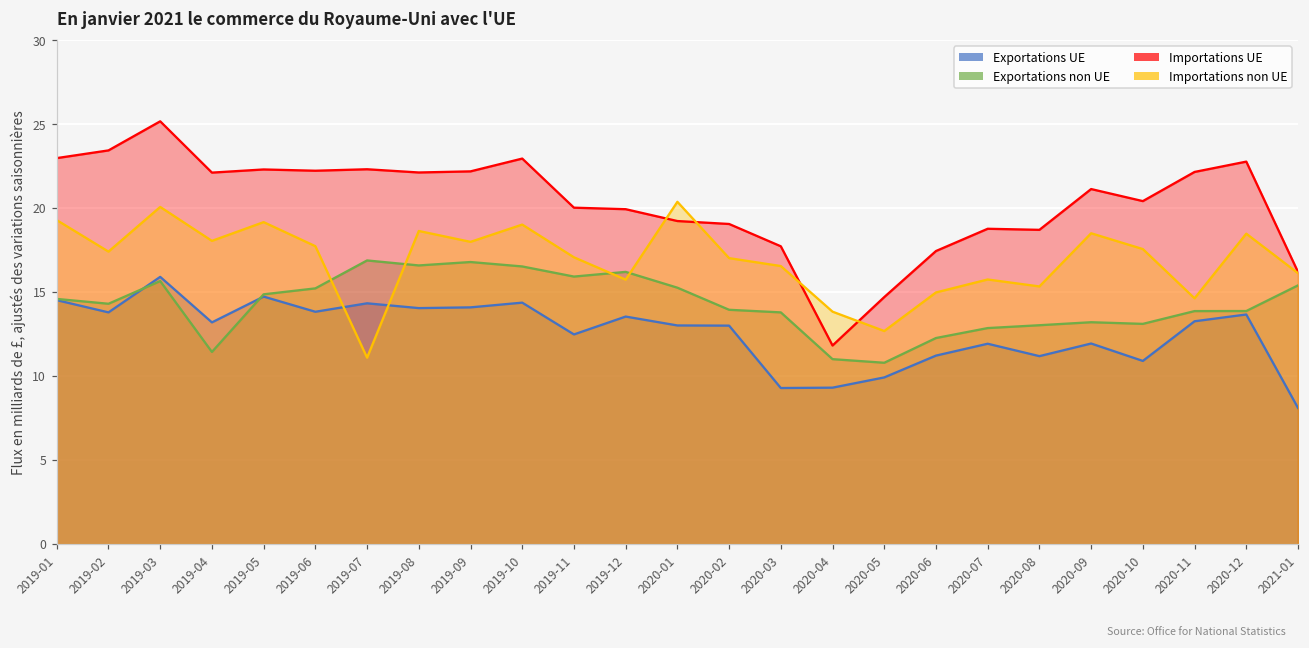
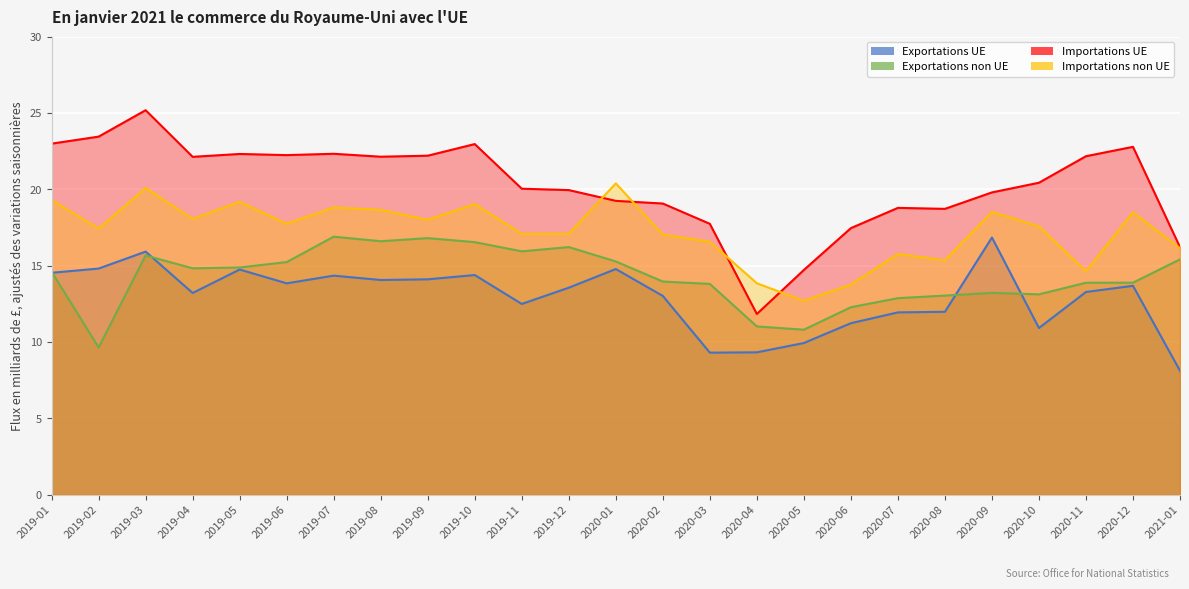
  {
    "Exportations UE": {
-     "2019-02": 13.8,
+     "2019-02": 14.8,
      "2019-03": 15.9,
      "2019-04": 13.2,
      "2019-06": 13.8,
      "2019-07": 14.3,
      "2019-08": 14.1,
      "2019-09": 14.1,
      "2019-10": 14.4,
      "2019-11": 12.5,
      "2019-12": 13.6,
-     "2020-01": 13.0,
+     "2020-01": 14.8,
      "2020-02": 13.0,
      "2020-03": 9.3,
      "2020-04": 9.3,
      "2020-05": 9.9,
      "2020-06": 11.2,
      "2020-07": 11.9,
-     "2020-08": 11.2,
-     "2020-09": 11.9,
+     "2020-08": 12.0,
+     "2020-09": 16.8,
      "2020-10": 10.9,
      "2020-11": 13.3,
      "2020-12": 13.7,
      "2021-01": 8.1
    },
    "Exportations non UE": {
-     "2019-02": 14.3,
+     "2019-02": 9.6,
      "2019-03": 15.7,
-     "2019-04": 11.4,
+     "2019-04": 14.8,
      "2019-06": 15.2,
      "2019-07": 16.9,
      "2019-08": 16.6,
      "2019-09": 16.8,
      "2019-10": 16.5,
      "2019-11": 15.9,
      "2019-12": 16.2,
      "2020-01": 15.3,
      "2020-02": 14.0,
      "2020-03": 13.8,
      "2020-04": 11.0,
      "2020-05": 10.8,
      "2020-06": 12.3,
      "2020-07": 12.9,
      "2020-08": 13.0,
      "2020-09": 13.2,
      "2020-10": 13.1,
      "2020-11": 13.9,
      "2020-12": 13.9,
      "2021-01": 15.4
    },
    "Importations UE": {
      "2019-01": 23.0,
      "2019-02": 23.4,
      "2019-03": 25.2,
      "2019-04": 22.1,
      "2019-05": 22.3,
      "2019-06": 22.2,
      "2019-07": 22.3,
      "2019-08": 22.1,
      "2019-09": 22.2,
      "2019-10": 23.0,
      "2019-11": 20.0,
      "2019-12": 19.9,
      "2020-01": 19.2,
      "2020-02": 19.1,
      "2020-03": 17.7,
      "2020-04": 11.8,
      "2020-05": 14.7,
      "2020-06": 17.5,
      "2020-07": 18.8,
      "2020-08": 18.7,
-     "2020-09": 21.1,
+     "2020-09": 19.8,
      "2020-10": 20.4,
      "2020-11": 22.2,
      "2020-12": 22.8
    },
    "Importations non UE": {
      "2019-01": 19.3,
      "2019-02": 17.4,
      "2019-03": 20.1,
      "2019-04": 18.1,
      "2019-05": 19.2,
      "2019-06": 17.7,
-     "2019-07": 11.1,
+     "2019-07": 18.8,
      "2019-08": 18.7,
      "2019-09": 18.0,
      "2019-10": 19.0,
      "2019-11": 17.1,
-     "2019-12": 15.8,
+     "2019-12": 17.1,
      "2020-01": 20.4,
      "2020-02": 17.0,
      "2020-03": 16.6,
      "2020-04": 13.8,
      "2020-05": 12.7,
-     "2020-06": 15.0,
+     "2020-06": 13.8,
      "2020-07": 15.8,
      "2020-08": 15.3,
      "2020-09": 18.5,
      "2020-10": 17.6,
      "2020-11": 14.6,
      "2020-12": 18.5
    }
  }
